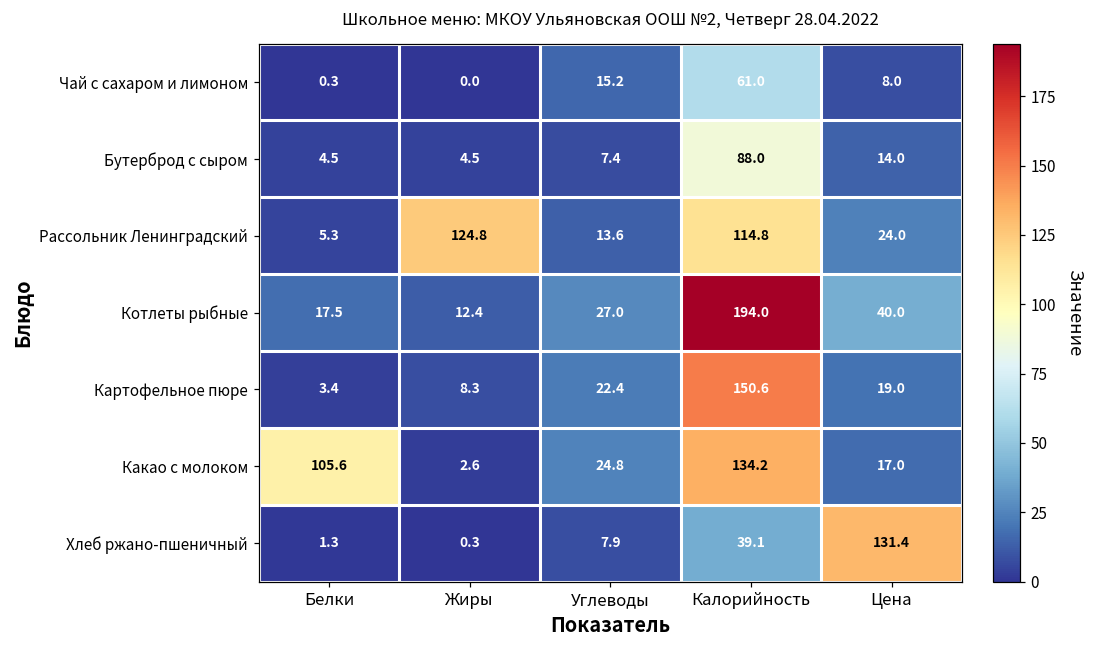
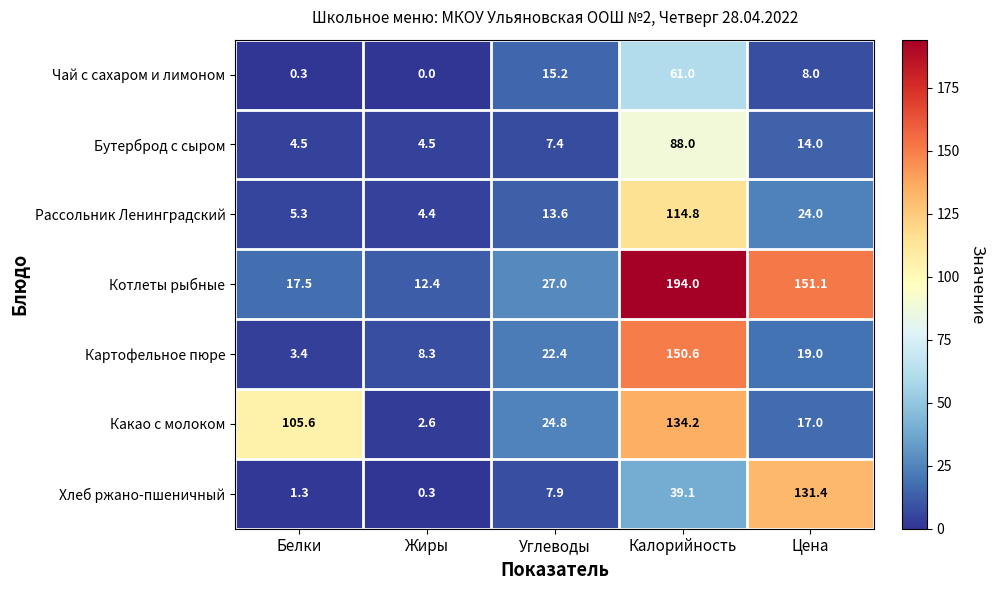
  {
    "Чай с сахаром и лимоном": {
      "Белки": 0.3,
      "Жиры": 0.0,
      "Углеводы": 15.2,
      "Калорийность": 61.0,
      "Цена": 8.0
    },
    "Бутерброд с сыром": {
      "Белки": 4.5,
      "Жиры": 4.5,
      "Углеводы": 7.4,
      "Калорийность": 88.0,
      "Цена": 14.0
    },
    "Рассольник Ленинградский": {
      "Белки": 5.3,
-     "Жиры": 124.8,
+     "Жиры": 4.4,
      "Углеводы": 13.6,
      "Калорийность": 114.8,
      "Цена": 24.0
    },
    "Котлеты рыбные": {
      "Белки": 17.5,
      "Жиры": 12.4,
      "Углеводы": 27.0,
      "Калорийность": 194.0,
-     "Цена": 40.0
+     "Цена": 151.1
    },
    "Картофельное пюре": {
      "Белки": 3.4,
      "Жиры": 8.3,
      "Углеводы": 22.4,
      "Калорийность": 150.6,
      "Цена": 19.0
    },
    "Какао с молоком": {
      "Белки": 105.6,
      "Жиры": 2.6,
      "Углеводы": 24.8,
      "Калорийность": 134.2,
      "Цена": 17.0
    },
    "Хлеб ржано-пшеничный": {
      "Белки": 1.3,
      "Жиры": 0.3,
      "Углеводы": 7.9,
      "Калорийность": 39.1,
      "Цена": 131.4
    }
  }
